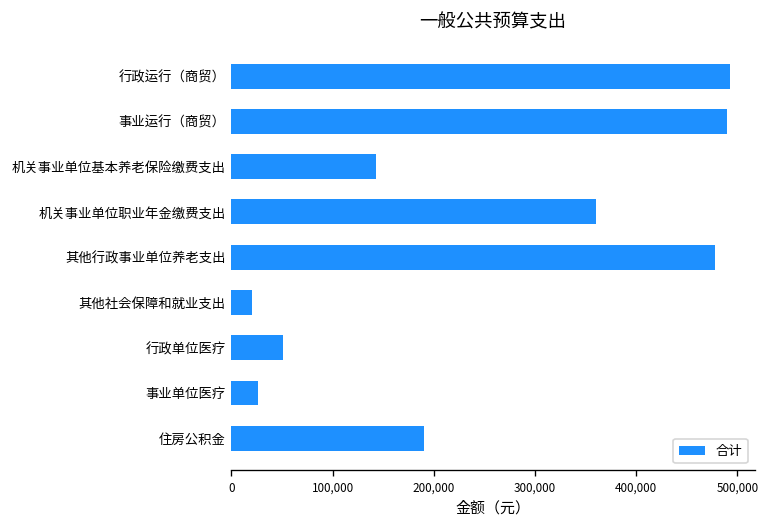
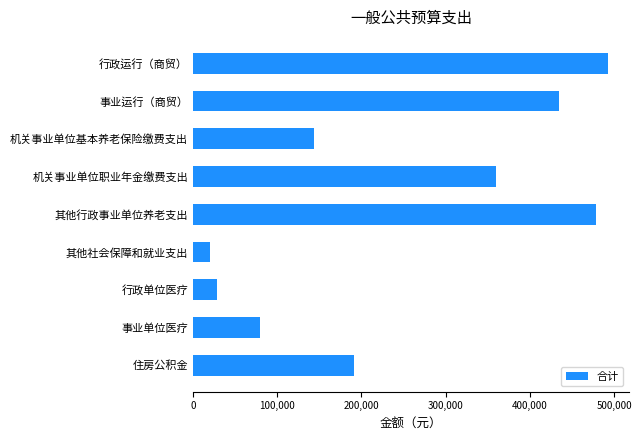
  {
    "行政运行（商贸）": "490,000",
-   "事业运行（商贸）": "490,000",
+   "事业运行（商贸）": "430,000",
    "机关事业单位基本养老保险缴费支出": "140,000",
    "机关事业单位职业年金缴费支出": "360,000",
    "其他行政事业单位养老支出": "480,000",
    "其他社会保障和就业支出": "20,000",
-   "行政单位医疗": "50,000",
-   "事业单位医疗": "30,000",
+   "行政单位医疗": "30,000",
+   "事业单位医疗": "80,000",
    "住房公积金": "190,000"
  }
